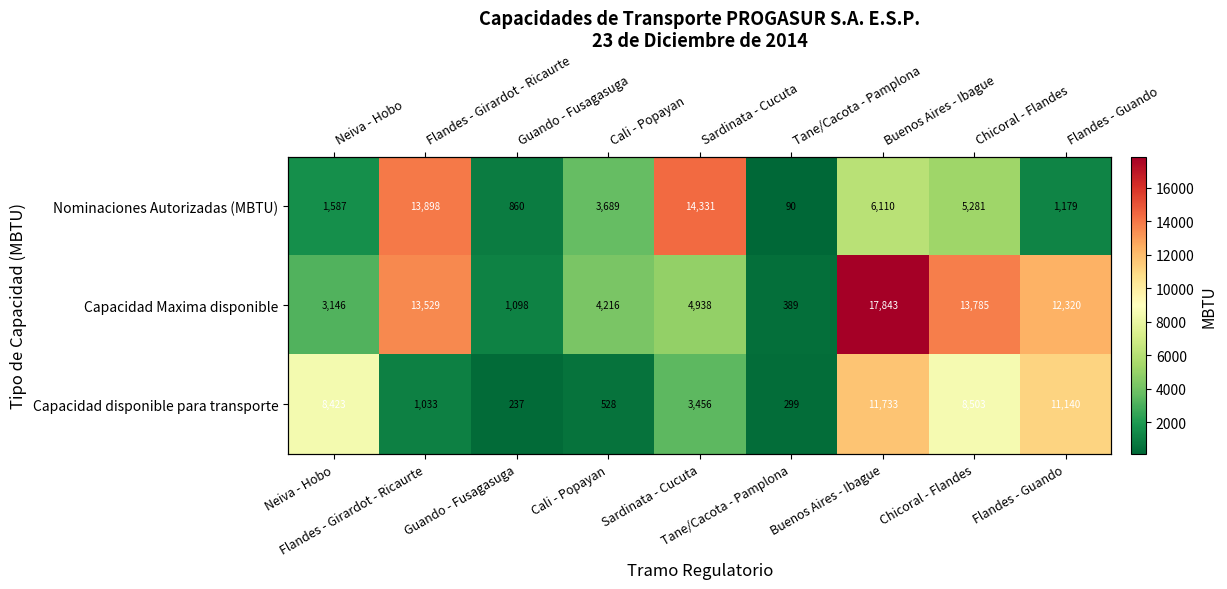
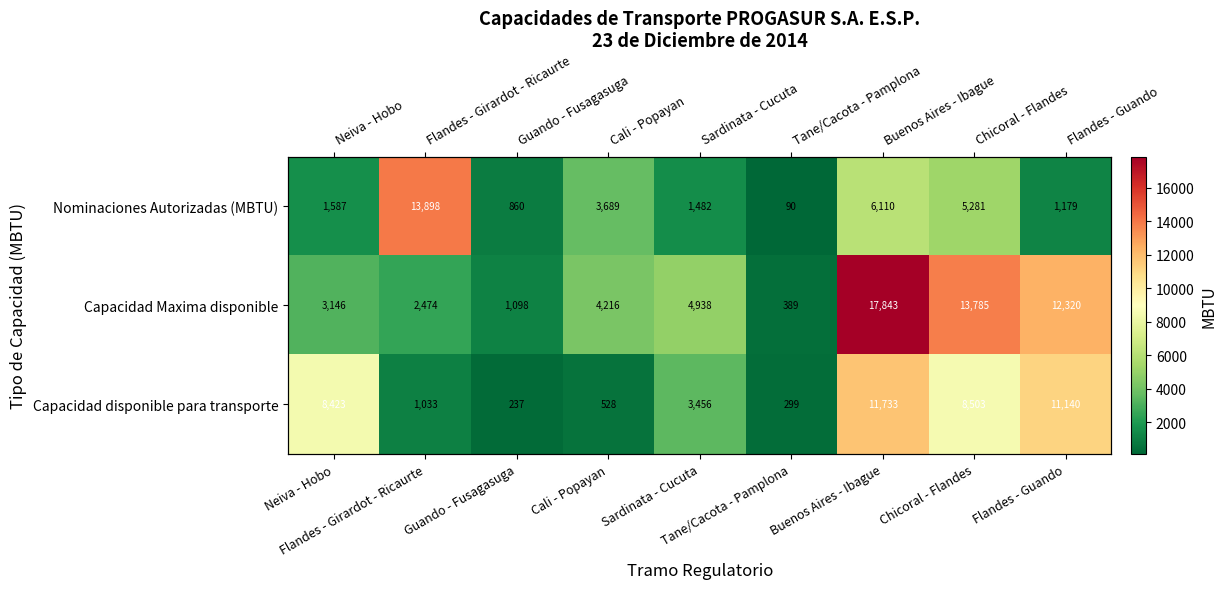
  {
    "Nominaciones Autorizadas (MBTU)": {
      "Neiva - Hobo": "1,587",
      "Flandes - Girardot - Ricaurte": "13,898",
      "Guando - Fusagasuga": "860",
      "Cali - Popayan": "3,689",
-     "Sardinata - Cucuta": "14,331",
+     "Sardinata - Cucuta": "1,482",
      "Tane/Cacota - Pamplona": "90",
      "Buenos Aires - Ibague": "6,110",
      "Chicoral - Flandes": "5,281",
      "Flandes - Guando": "1,179"
    },
    "Capacidad Maxima disponible": {
      "Neiva - Hobo": "3,146",
-     "Flandes - Girardot - Ricaurte": "13,529",
+     "Flandes - Girardot - Ricaurte": "2,474",
      "Guando - Fusagasuga": "1,098",
      "Cali - Popayan": "4,216",
      "Sardinata - Cucuta": "4,938",
      "Tane/Cacota - Pamplona": "389",
      "Buenos Aires - Ibague": "17,843",
      "Chicoral - Flandes": "13,785",
      "Flandes - Guando": "12,320"
    },
    "Capacidad disponible para transporte": {
      "Neiva - Hobo": "8,423",
      "Flandes - Girardot - Ricaurte": "1,033",
      "Guando - Fusagasuga": "237",
      "Cali - Popayan": "528",
      "Sardinata - Cucuta": "3,456",
      "Tane/Cacota - Pamplona": "299",
      "Buenos Aires - Ibague": "11,733",
      "Chicoral - Flandes": "8,503",
      "Flandes - Guando": "11,140"
    }
  }
